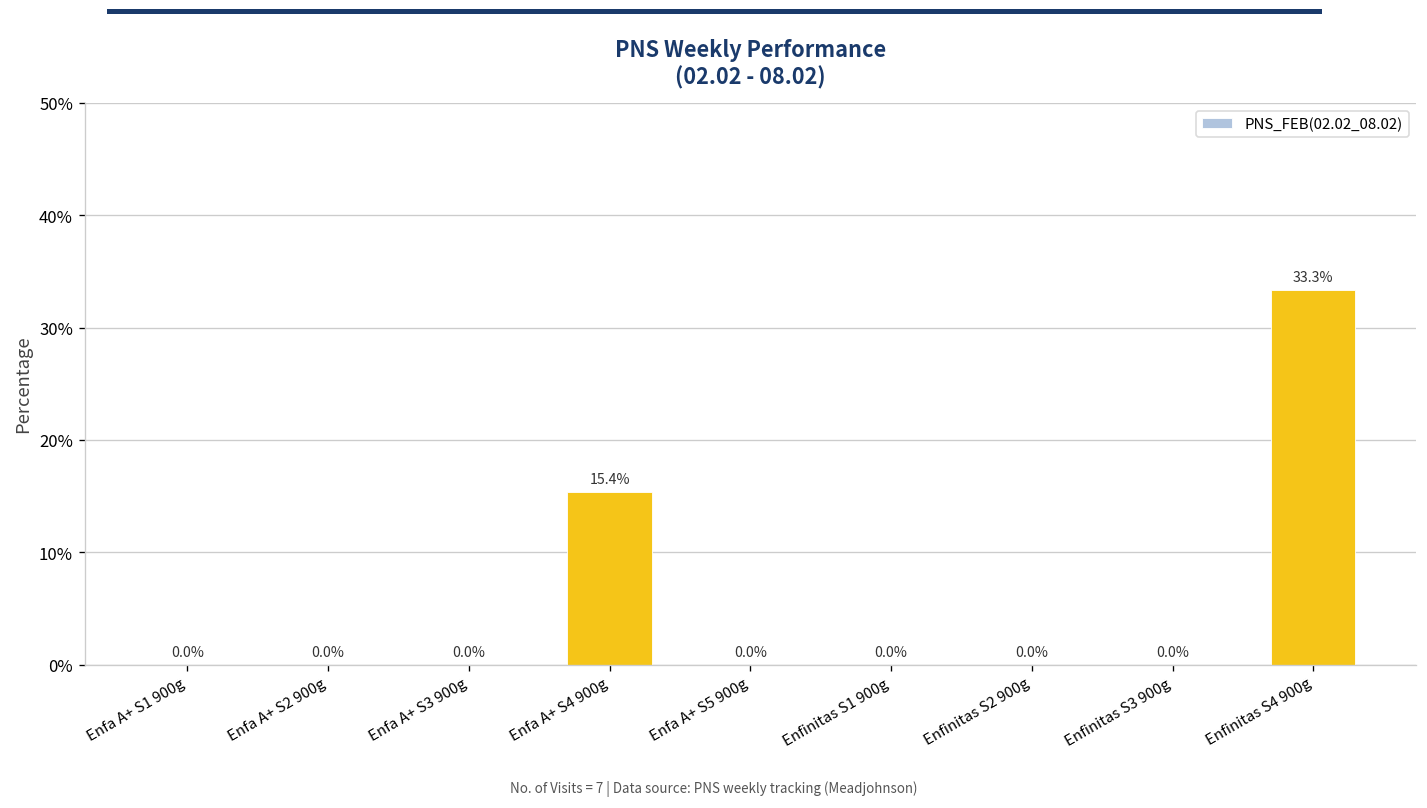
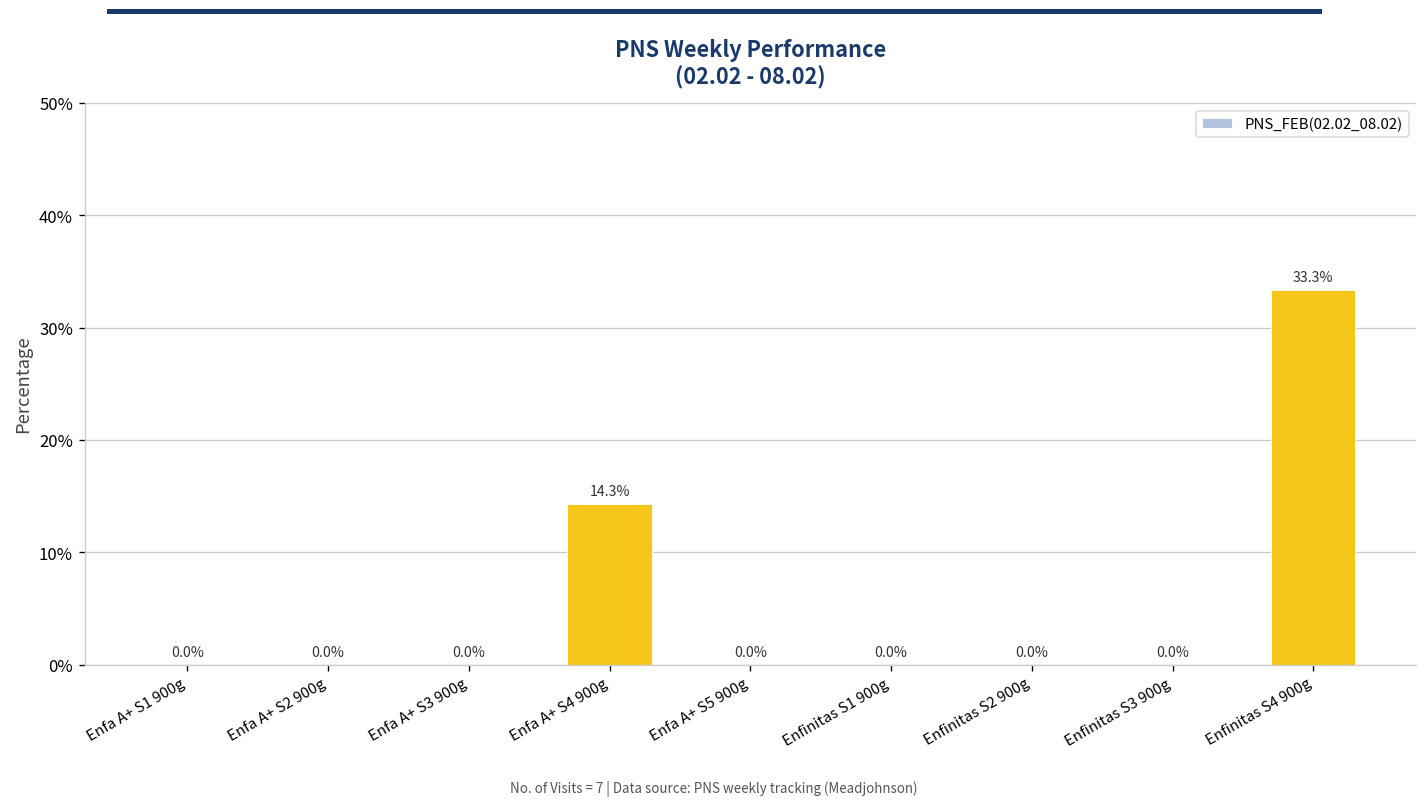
  {
    "Enfa A+ S1 900g": "0.0%",
    "Enfa A+ S2 900g": "0.0%",
    "Enfa A+ S3 900g": "0.0%",
-   "Enfa A+ S4 900g": "15.4%",
+   "Enfa A+ S4 900g": "14.3%",
    "Enfa A+ S5 900g": "0.0%",
    "Enfinitas S1 900g": "0.0%",
    "Enfinitas S2 900g": "0.0%",
    "Enfinitas S3 900g": "0.0%",
    "Enfinitas S4 900g": "33.3%"
  }
